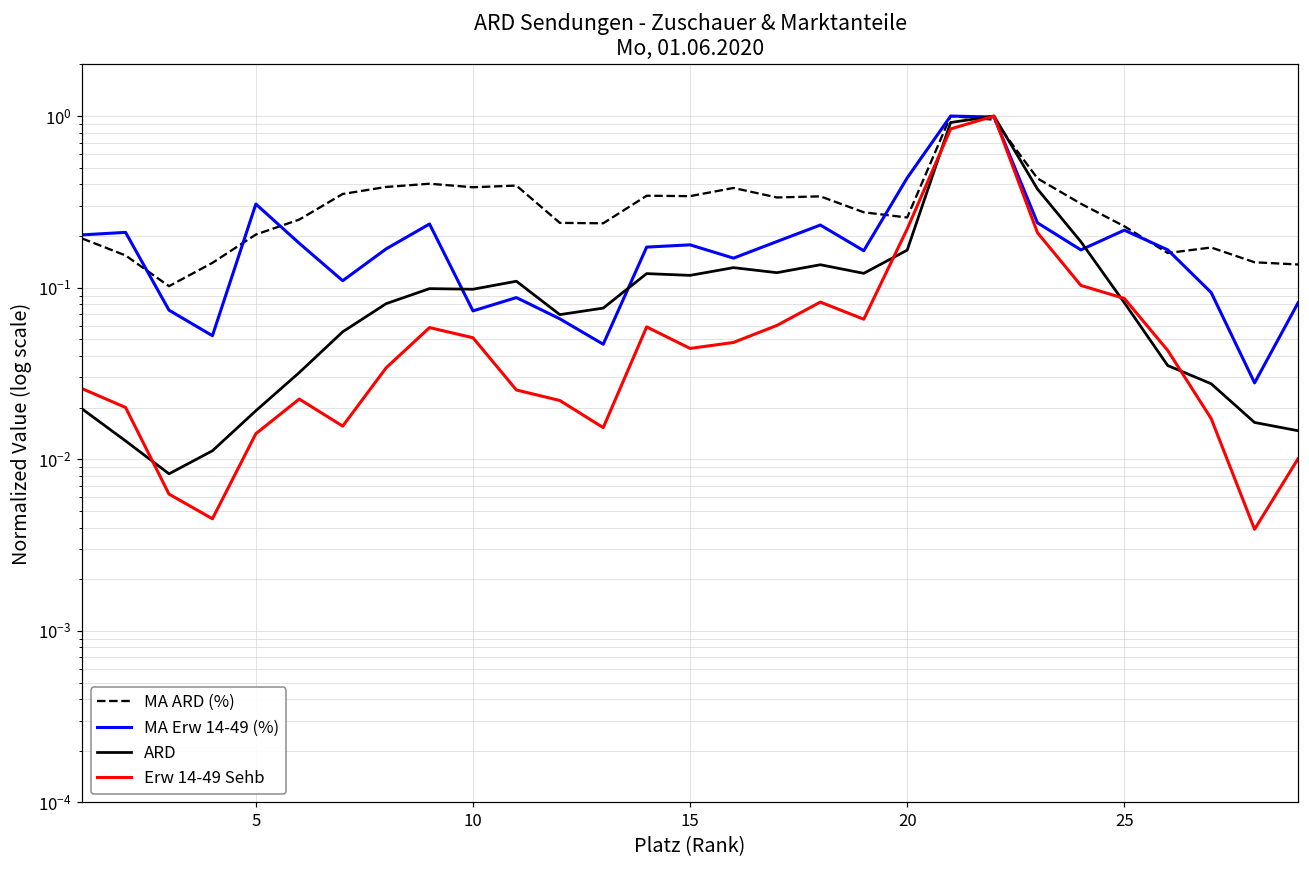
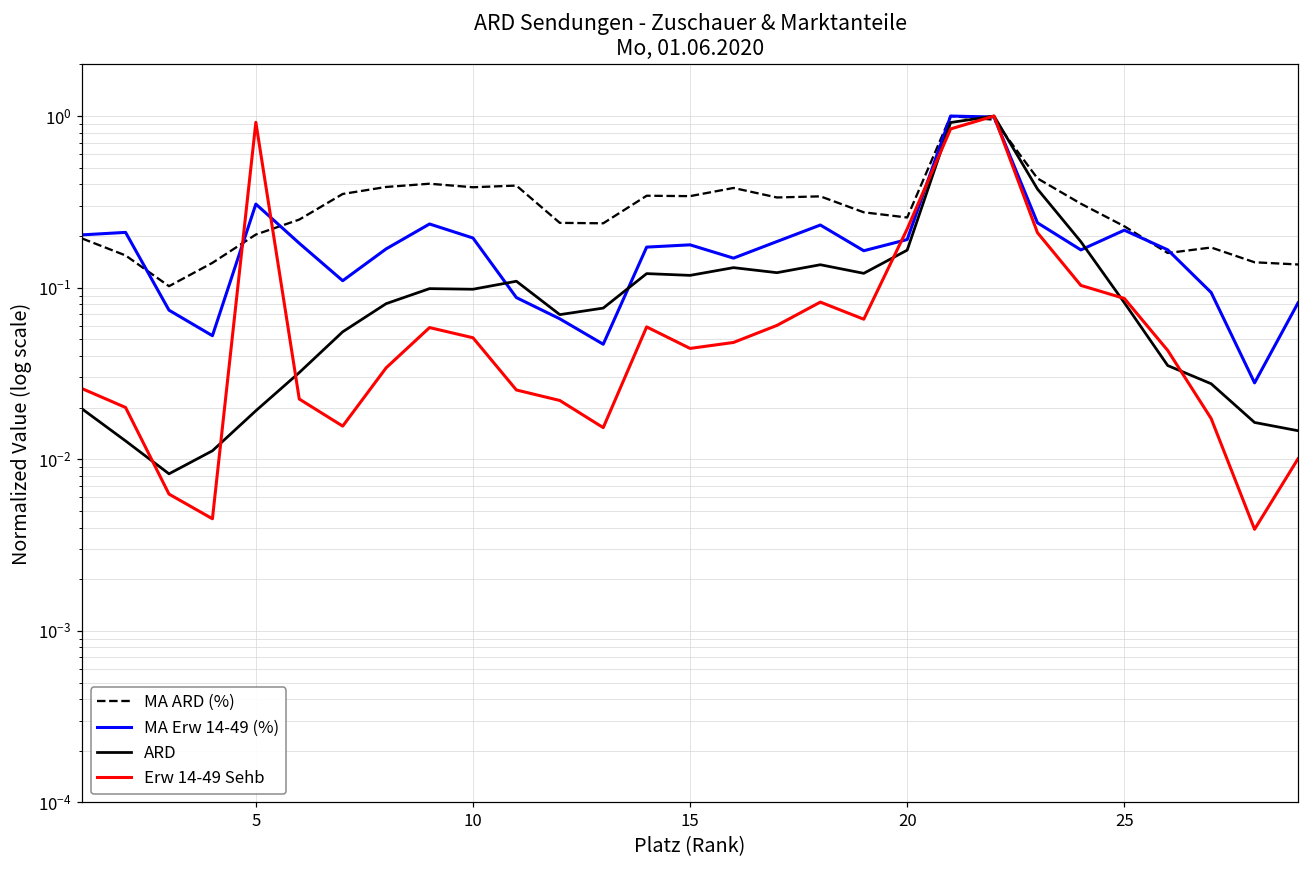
  {
    "MA Erw 14-49 (%)": {
      "5": 0.31,
-     "10": 0.07,
+     "10": 0.19,
      "15": 0.18,
-     "20": 0.44,
+     "20": 0.19,
      "25": 0.22
    },
    "Erw 14-49 Sehb": {
-     "5": 0.014,
+     "5": 0.9,
      "10": 0.051,
      "15": 0.044,
      "20": 0.22,
      "25": 0.09
    }
  }
